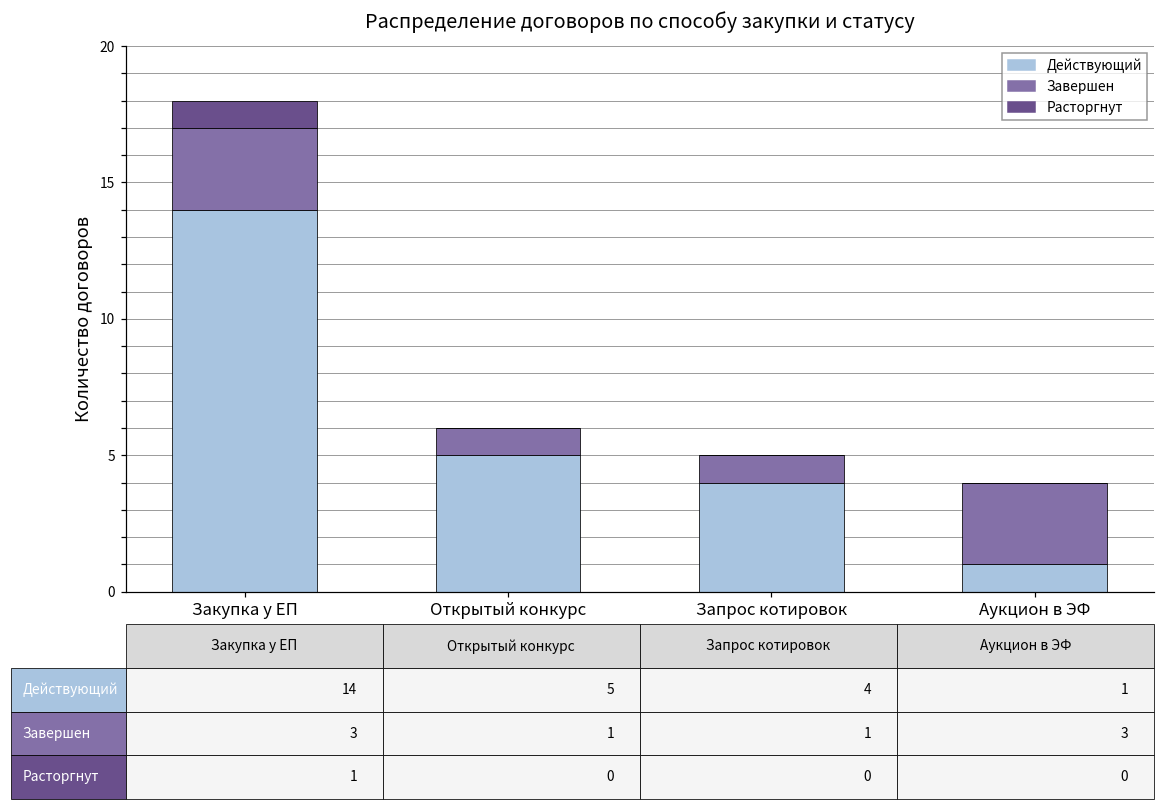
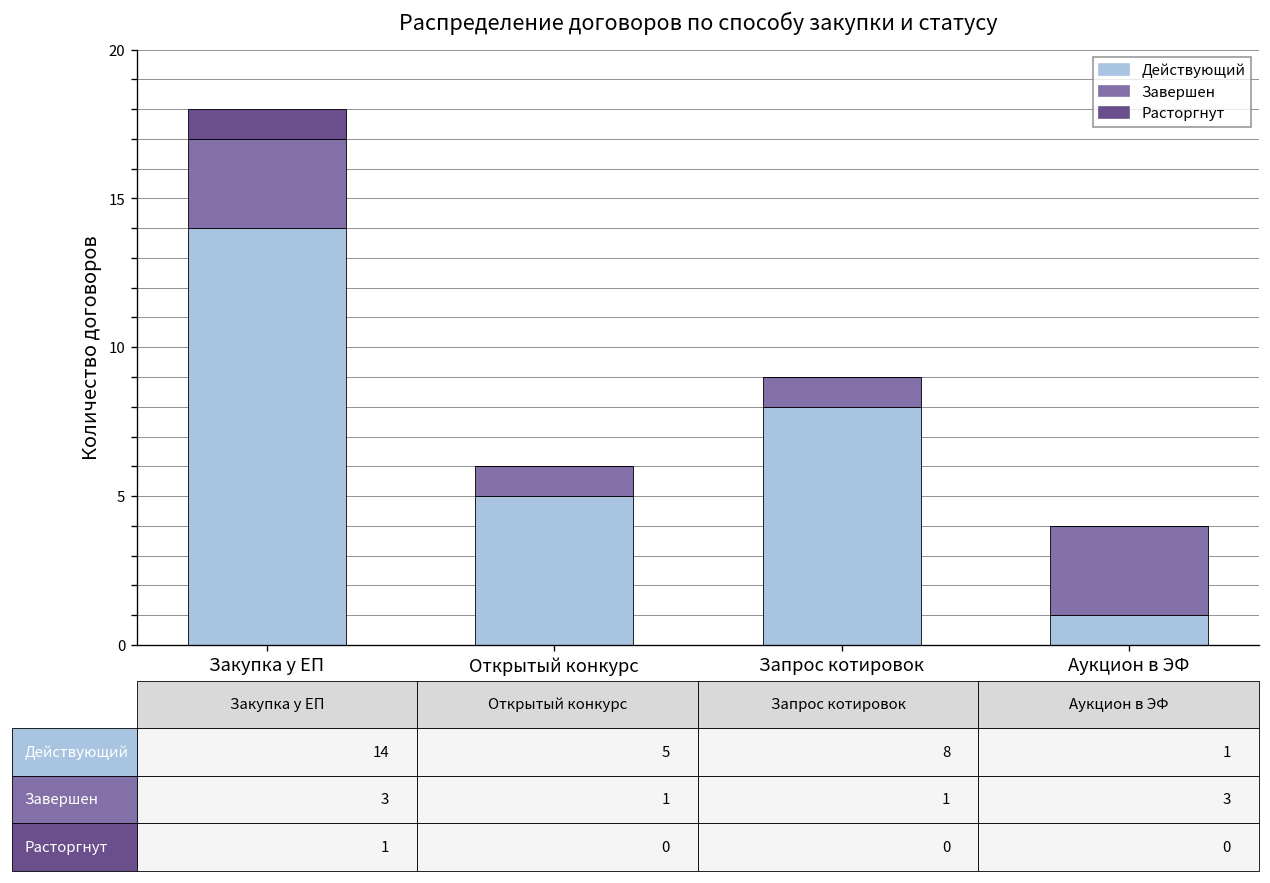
  {
    "Действующий": {
-     "Запрос котировок": 4
+     "Запрос котировок": 8
    }
  }
